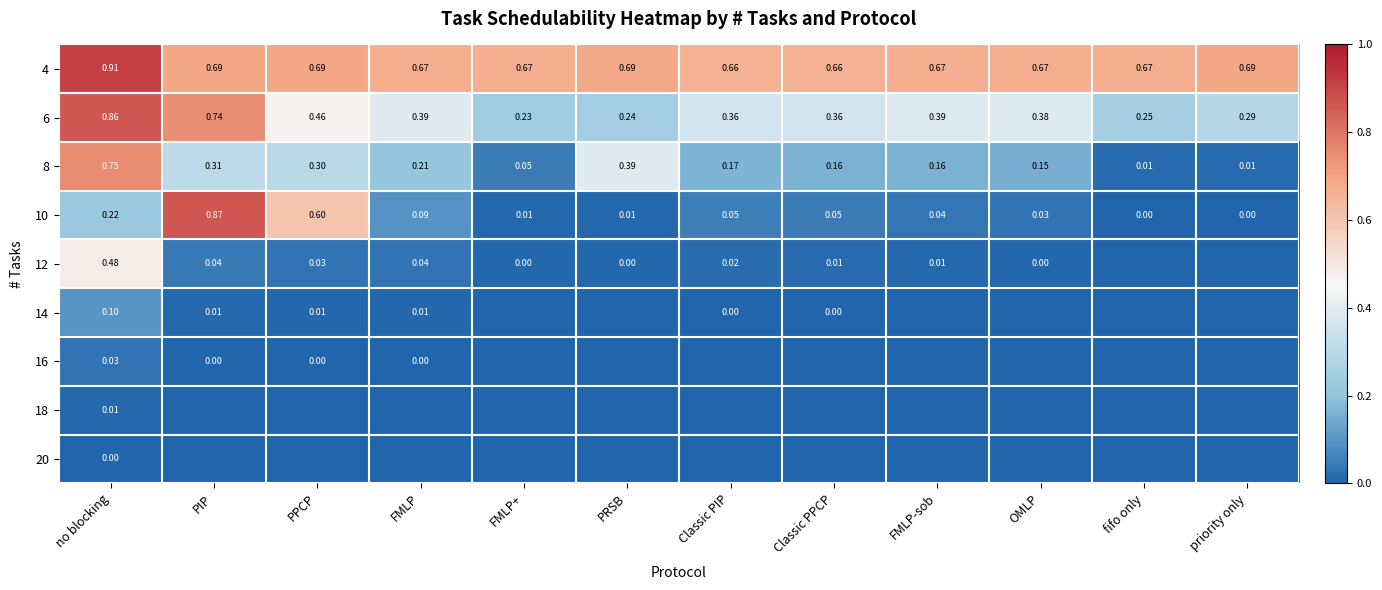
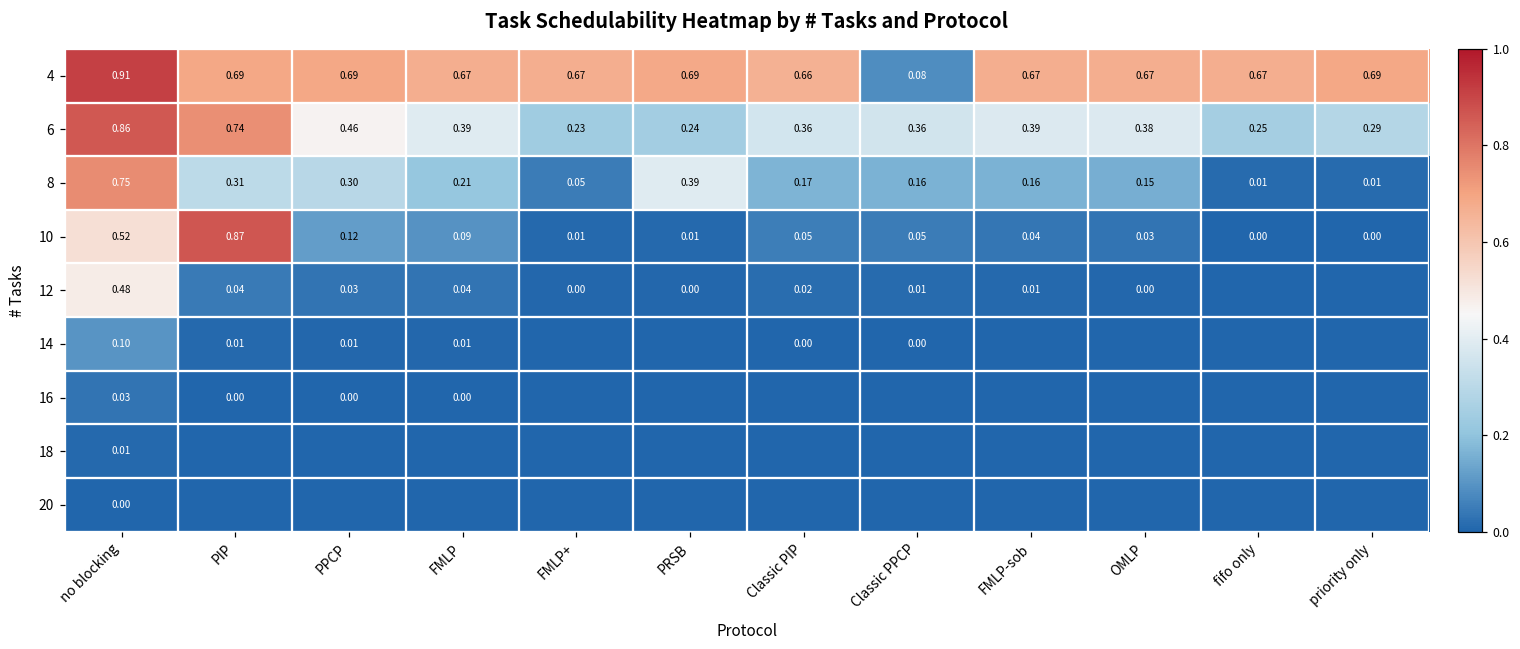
  {
    "4": {
      "no blocking": 0.91,
      "PIP": 0.69,
      "PPCP": 0.69,
      "FMLP": 0.67,
      "FMLP+": 0.67,
      "PRSB": 0.69,
      "Classic PIP": 0.66,
-     "Classic PPCP": 0.66,
+     "Classic PPCP": 0.08,
      "FMLP-sob": 0.67,
      "OMLP": 0.67,
      "fifo only": 0.67,
      "priority only": 0.69
    },
    "6": {
      "no blocking": 0.86,
      "PIP": 0.74,
      "PPCP": 0.46,
      "FMLP": 0.39,
      "FMLP+": 0.23,
      "PRSB": 0.24,
      "Classic PIP": 0.36,
      "Classic PPCP": 0.36,
      "FMLP-sob": 0.39,
      "OMLP": 0.38,
      "fifo only": 0.25,
      "priority only": 0.29
    },
    "8": {
      "no blocking": 0.75,
      "PIP": 0.31,
      "PPCP": 0.30,
      "FMLP": 0.21,
      "FMLP+": 0.05,
      "PRSB": 0.39,
      "Classic PIP": 0.17,
      "Classic PPCP": 0.16,
      "FMLP-sob": 0.16,
      "OMLP": 0.15,
      "fifo only": 0.01,
      "priority only": 0.01
    },
    "10": {
-     "no blocking": 0.22,
+     "no blocking": 0.52,
      "PIP": 0.87,
-     "PPCP": 0.60,
+     "PPCP": 0.12,
      "FMLP": 0.09,
      "FMLP+": 0.01,
      "PRSB": 0.01,
      "Classic PIP": 0.05,
      "Classic PPCP": 0.05,
      "FMLP-sob": 0.04,
      "OMLP": 0.03,
      "fifo only": 0.00,
      "priority only": 0.00
    },
    "12": {
      "no blocking": 0.48,
      "PIP": 0.04,
      "PPCP": 0.03,
      "FMLP": 0.04,
      "FMLP+": 0.00,
      "PRSB": 0.00,
      "Classic PIP": 0.02,
      "Classic PPCP": 0.01,
      "FMLP-sob": 0.01,
      "OMLP": 0.00
    },
    "14": {
      "no blocking": 0.10,
      "PIP": 0.01,
      "PPCP": 0.01,
      "FMLP": 0.01,
      "Classic PIP": 0.00,
      "Classic PPCP": 0.00
    },
    "16": {
      "no blocking": 0.03,
      "PIP": 0.00,
      "PPCP": 0.00,
      "FMLP": 0.00
    },
    "18": {
      "no blocking": 0.01
    },
    "20": {
      "no blocking": 0.00
    }
  }
